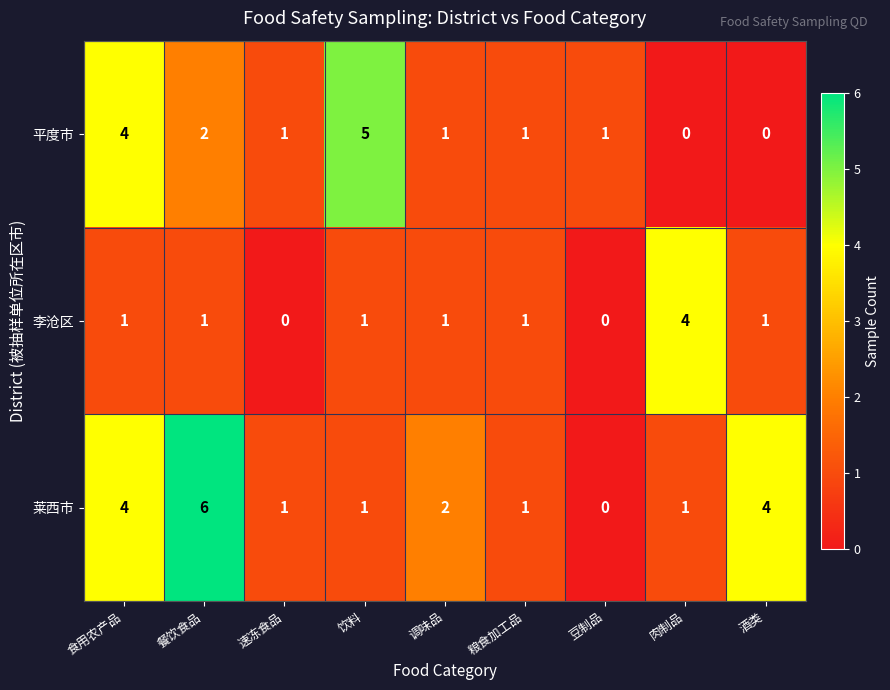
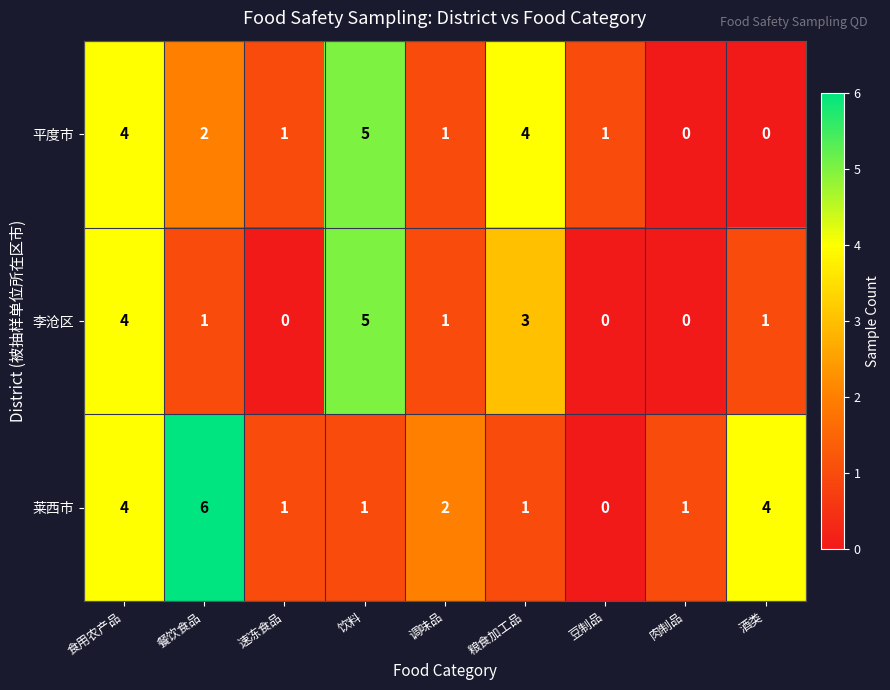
  {
    "平度市": {
      "食用农产品": 4,
      "餐饮食品": 2,
      "速冻食品": 1,
      "饮料": 5,
      "调味品": 1,
-     "粮食加工品": 1,
+     "粮食加工品": 4,
      "豆制品": 1,
      "肉制品": 0,
      "酒类": 0
    },
    "李沧区": {
-     "食用农产品": 1,
+     "食用农产品": 4,
      "餐饮食品": 1,
      "速冻食品": 0,
-     "饮料": 1,
+     "饮料": 5,
      "调味品": 1,
-     "粮食加工品": 1,
+     "粮食加工品": 3,
      "豆制品": 0,
-     "肉制品": 4,
+     "肉制品": 0,
      "酒类": 1
    },
    "莱西市": {
      "食用农产品": 4,
      "餐饮食品": 6,
      "速冻食品": 1,
      "饮料": 1,
      "调味品": 2,
      "粮食加工品": 1,
      "豆制品": 0,
      "肉制品": 1,
      "酒类": 4
    }
  }
